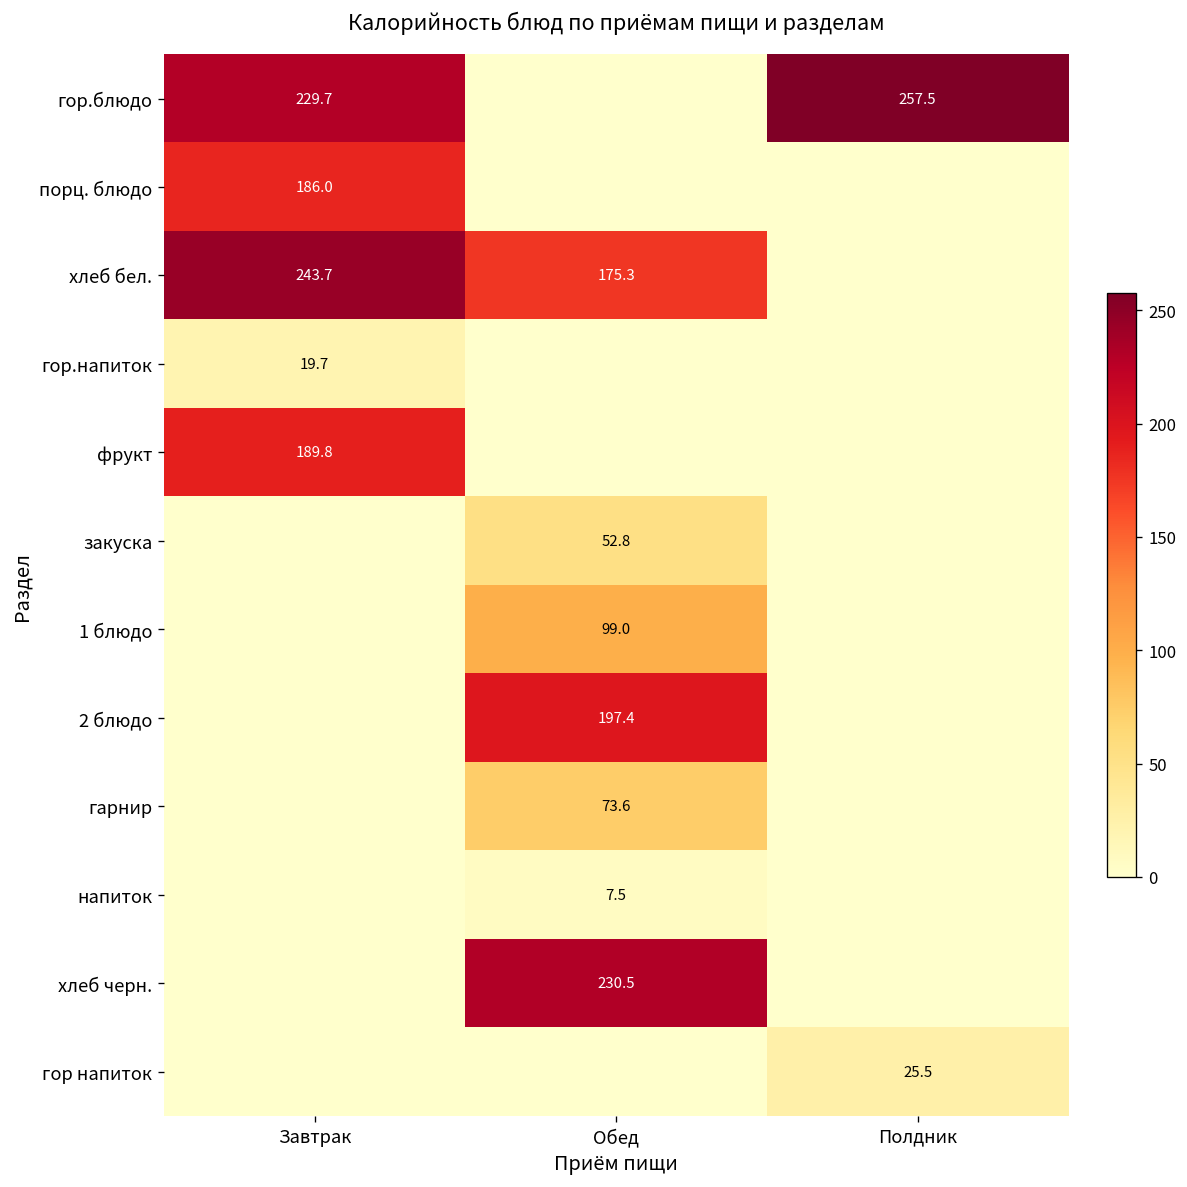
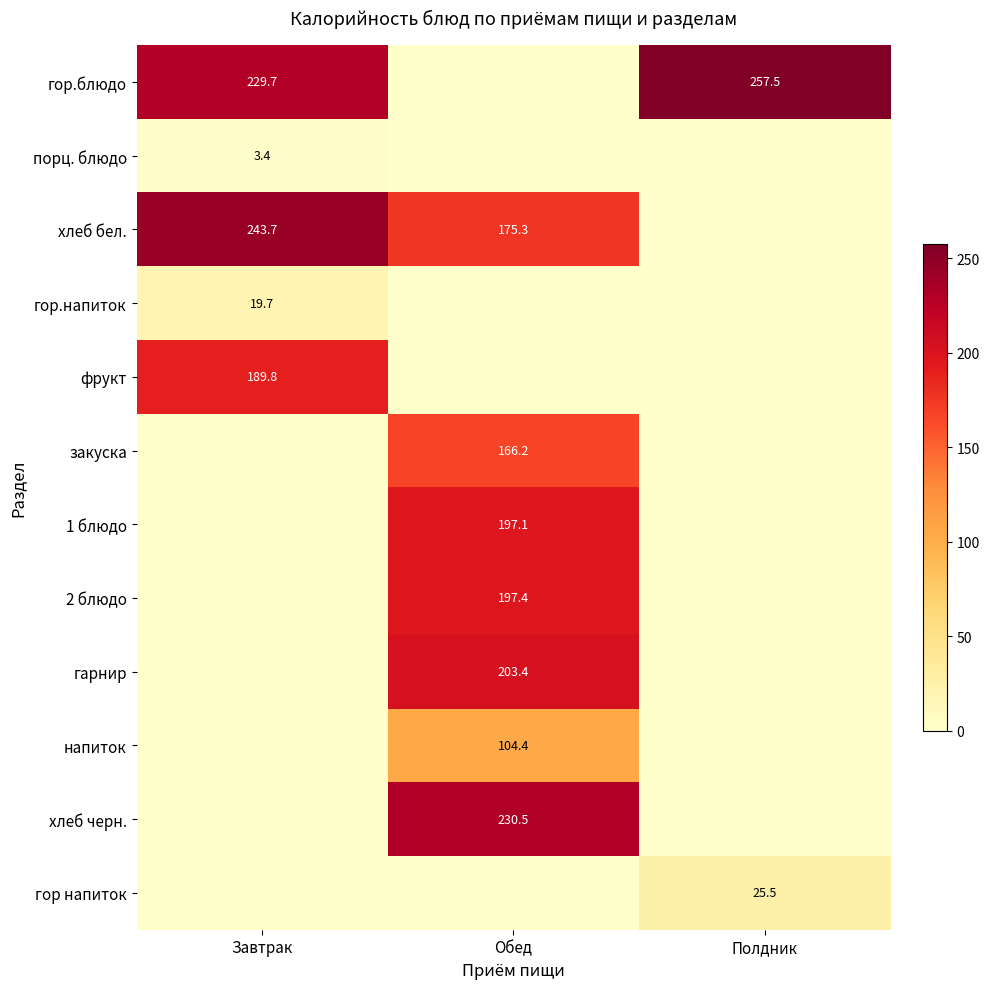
  {
    "гор.блюдо": {
      "Завтрак": 229.7,
      "Полдник": 257.5
    },
    "порц. блюдо": {
-     "Завтрак": 186.0
+     "Завтрак": 3.4
    },
    "хлеб бел.": {
      "Завтрак": 243.7,
      "Обед": 175.3
    },
    "гор.напиток": {
      "Завтрак": 19.7
    },
    "фрукт": {
      "Завтрак": 189.8
    },
    "закуска": {
-     "Обед": 52.8
+     "Обед": 166.2
    },
    "1 блюдо": {
-     "Обед": 99.0
+     "Обед": 197.1
    },
    "2 блюдо": {
      "Обед": 197.4
    },
    "гарнир": {
-     "Обед": 73.6
+     "Обед": 203.4
    },
    "напиток": {
-     "Обед": 7.5
+     "Обед": 104.4
    },
    "хлеб черн.": {
      "Обед": 230.5
    },
    "гор напиток": {
      "Полдник": 25.5
    }
  }
